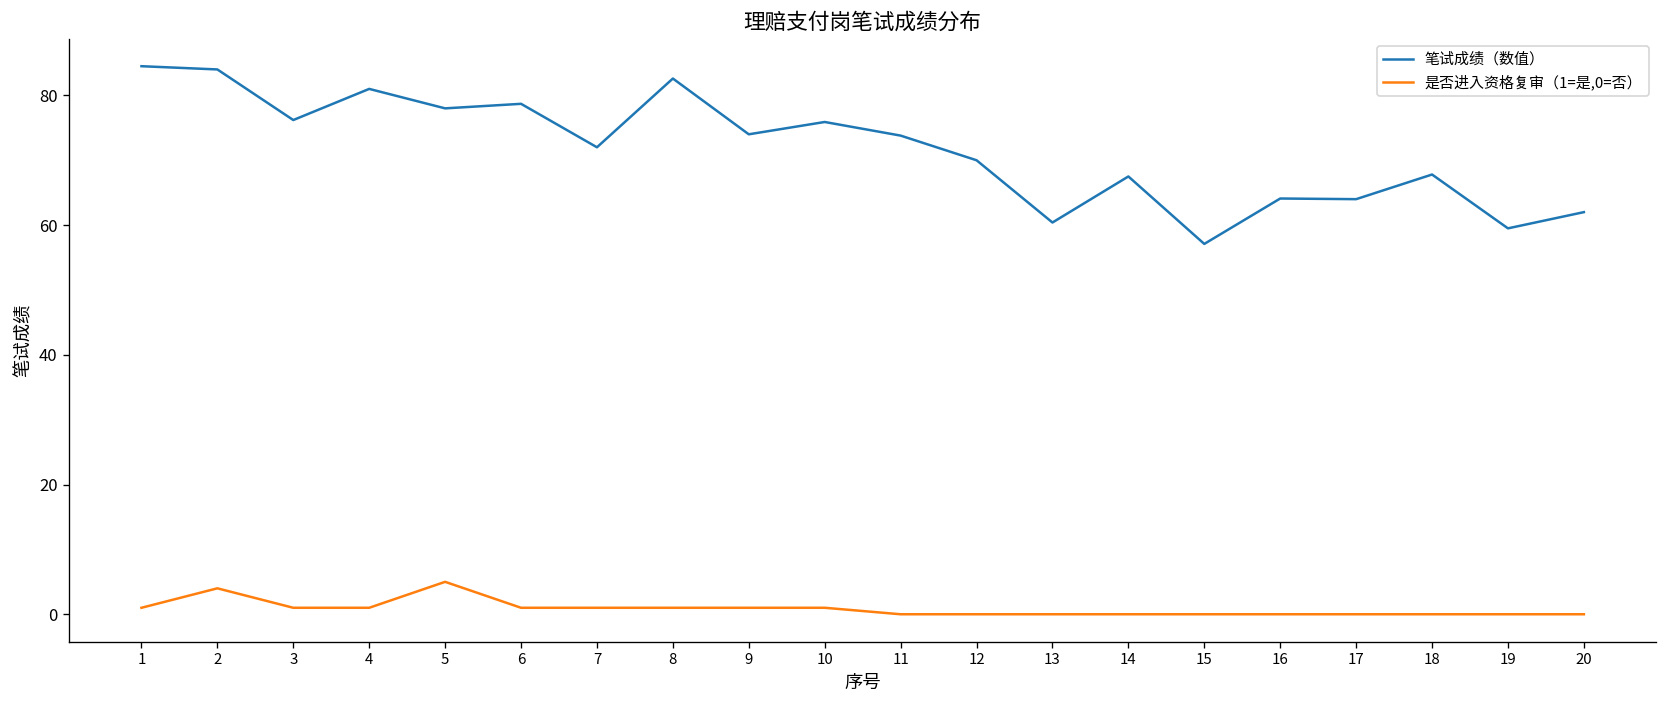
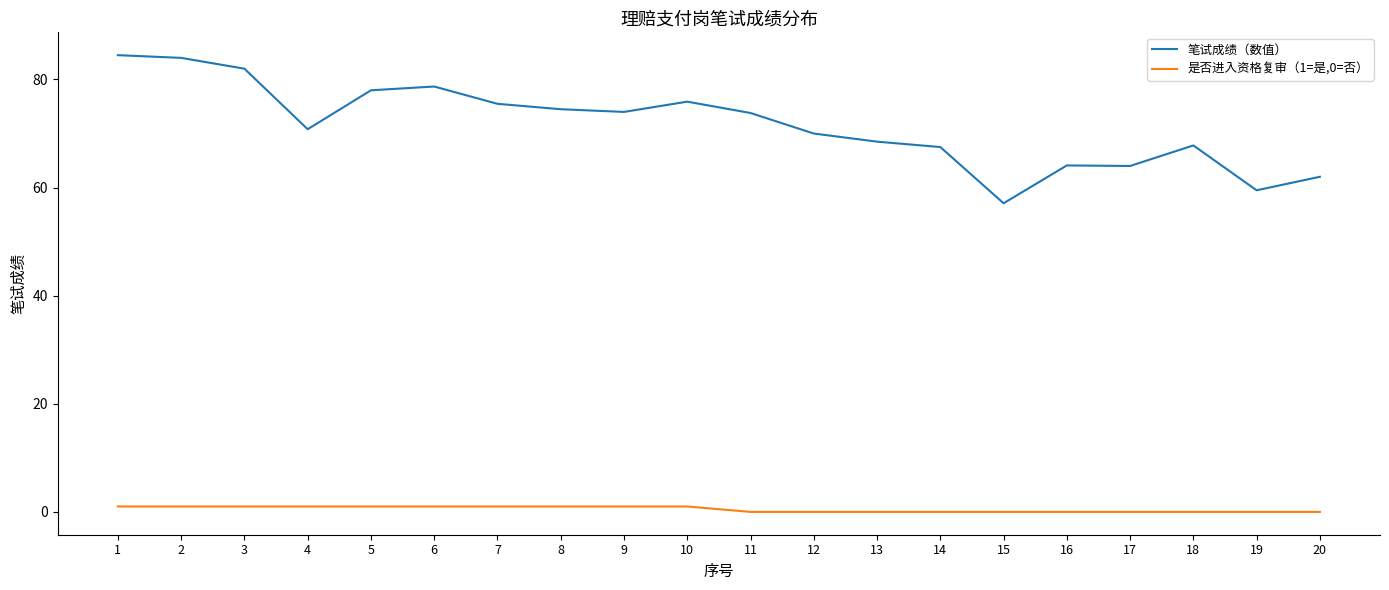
  {
    "笔试成绩（数值）": {
      "1": 85,
      "2": 84,
-     "3": 76,
-     "4": 81,
+     "3": 82,
+     "4": 71,
      "5": 78,
      "6": 79,
-     "7": 72,
-     "8": 83,
+     "7": 76,
+     "8": 75,
      "9": 74,
      "10": 76,
      "11": 74,
      "12": 70,
-     "13": 60,
+     "13": 69,
      "14": 68,
      "15": 57,
      "16": 64,
      "17": 64,
      "18": 68,
      "19": 60,
      "20": 62
    },
    "是否进入资格复审（1=是,0=否）": {
      "1": 1,
-     "2": 4,
+     "2": 1,
      "3": 1,
      "4": 1,
-     "5": 5,
+     "5": 1,
      "6": 1,
      "7": 1,
      "8": 1,
      "9": 1,
      "10": 1,
      "11": 0,
      "12": 0,
      "13": 0,
      "14": 0,
      "15": 0,
      "16": 0,
      "17": 0,
      "18": 0,
      "19": 0,
      "20": 0
    }
  }
